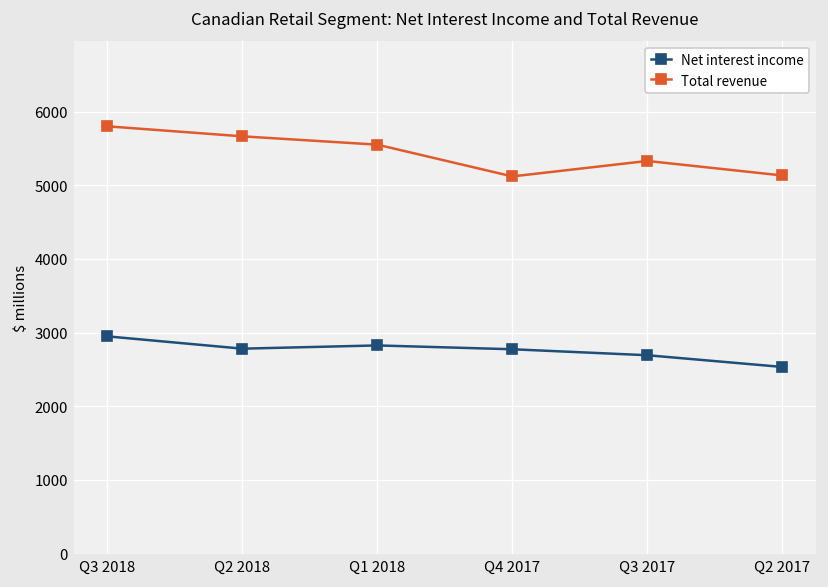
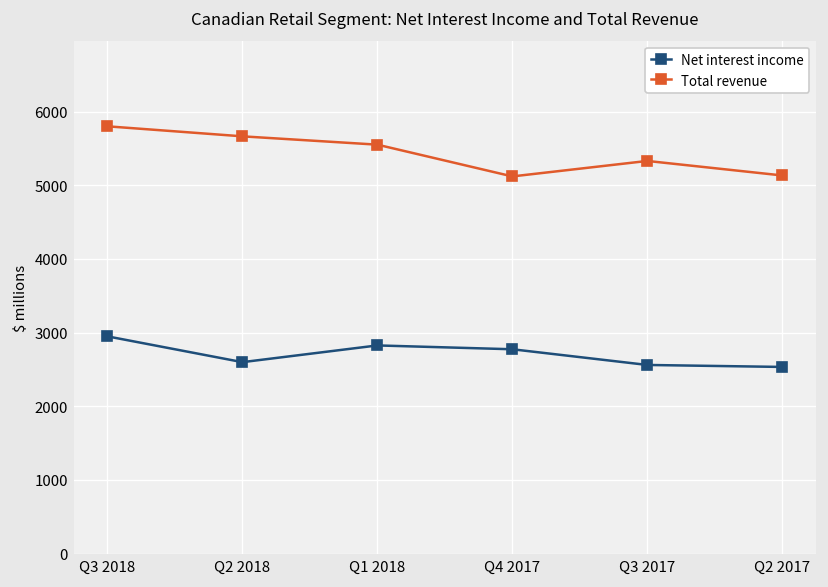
  {
    "Net interest income": {
      "Q3 2018": 2900,
-     "Q2 2018": 2800,
+     "Q2 2018": 2600,
      "Q1 2018": 2800,
      "Q4 2017": 2800,
-     "Q3 2017": 2700,
+     "Q3 2017": 2600,
      "Q2 2017": 2500
    },
    "Total revenue": {
      "Q3 2018": 5800,
      "Q2 2018": 5700,
      "Q1 2018": 5600,
      "Q4 2017": 5100,
      "Q3 2017": 5300,
      "Q2 2017": 5100
    }
  }
